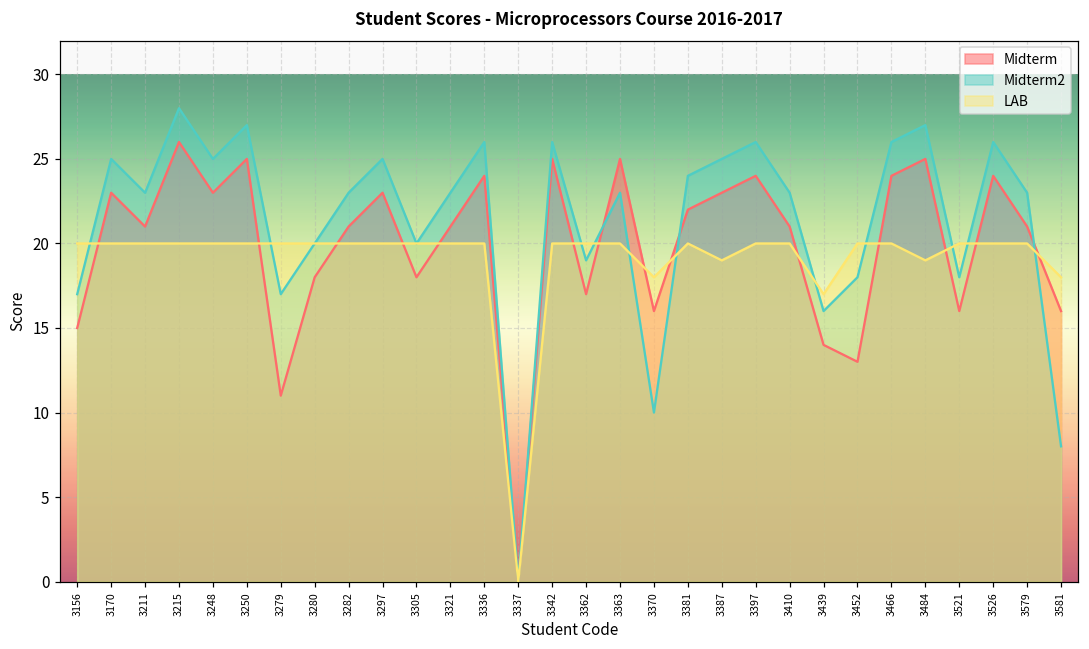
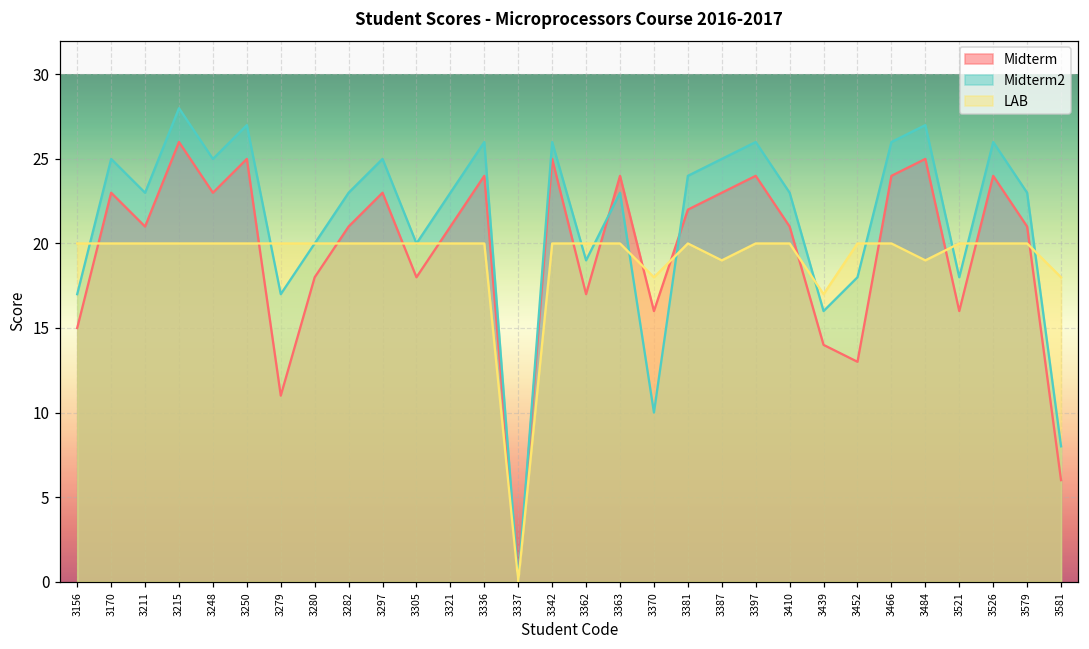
  {
    "Midterm": {
      "3156": 15,
      "3170": 23,
      "3211": 21,
      "3215": 26,
      "3248": 23,
      "3250": 25,
      "3279": 11,
      "3280": 18,
      "3282": 21,
      "3297": 23,
      "3305": 18,
      "3321": 21,
      "3336": 24,
      "3342": 25,
      "3362": 17,
-     "3363": 25,
+     "3363": 24,
      "3370": 16,
      "3381": 22,
      "3387": 23,
      "3397": 24,
      "3410": 21,
      "3439": 14,
      "3452": 13,
      "3466": 24,
      "3484": 25,
      "3521": 16,
      "3526": 24,
      "3579": 21,
-     "3581": 16
+     "3581": 6
    },
    "Midterm2": {
      "3156": 17,
      "3170": 25,
      "3211": 23,
      "3215": 28,
      "3248": 25,
      "3250": 27,
      "3279": 17,
      "3282": 23,
      "3297": 25,
      "3321": 23,
      "3336": 26,
      "3342": 26,
      "3362": 19,
      "3363": 23,
      "3370": 10,
      "3381": 24,
      "3387": 25,
      "3397": 26,
      "3410": 23,
      "3439": 16,
      "3452": 18,
      "3466": 26,
      "3484": 27,
      "3521": 18,
      "3526": 26,
      "3579": 23,
      "3581": 8
    },
    "LAB": {
      "3156": 20,
      "3170": 20,
      "3211": 20,
      "3215": 20,
      "3248": 20,
      "3250": 20,
      "3279": 20,
      "3282": 20,
      "3297": 20,
      "3321": 20,
      "3336": 20,
      "3342": 20,
      "3362": 20,
      "3363": 20,
      "3370": 18,
      "3381": 20,
      "3387": 19,
      "3397": 20,
      "3410": 20,
      "3439": 17,
      "3452": 20,
      "3466": 20,
      "3484": 19,
      "3521": 20,
      "3526": 20,
      "3579": 20,
      "3581": 18
    }
  }
